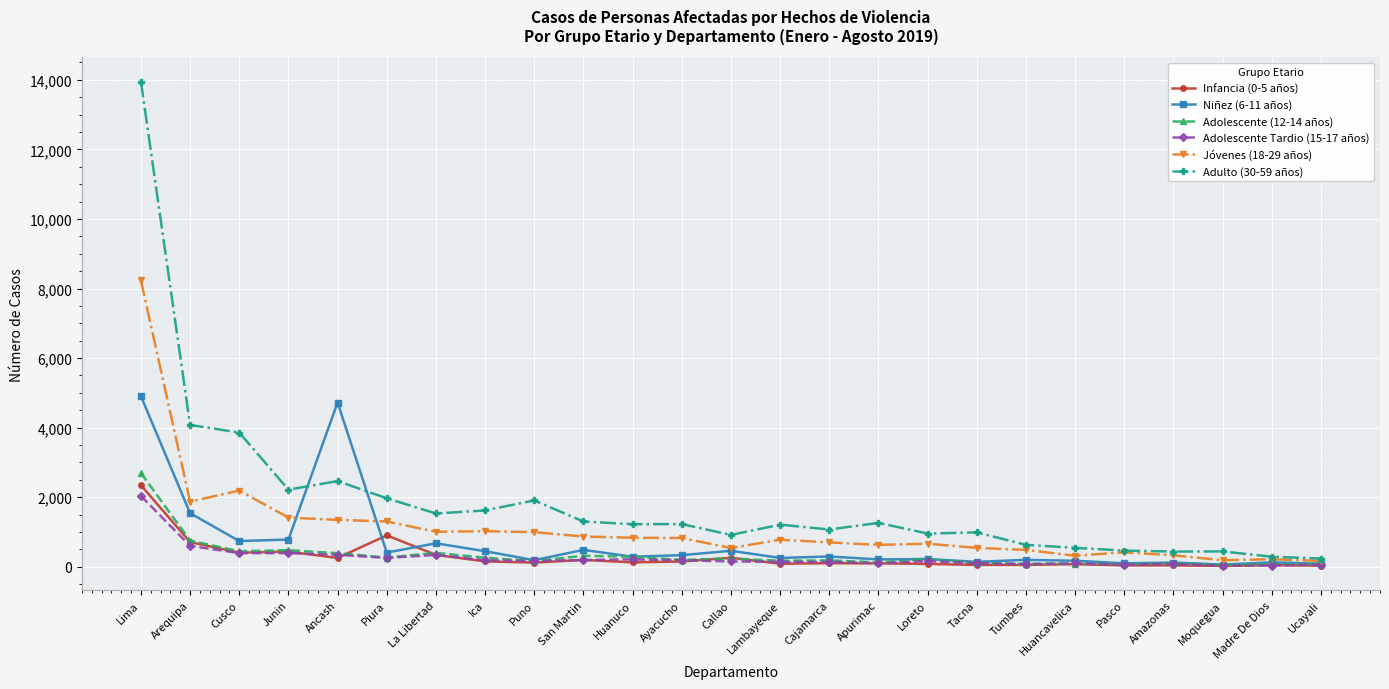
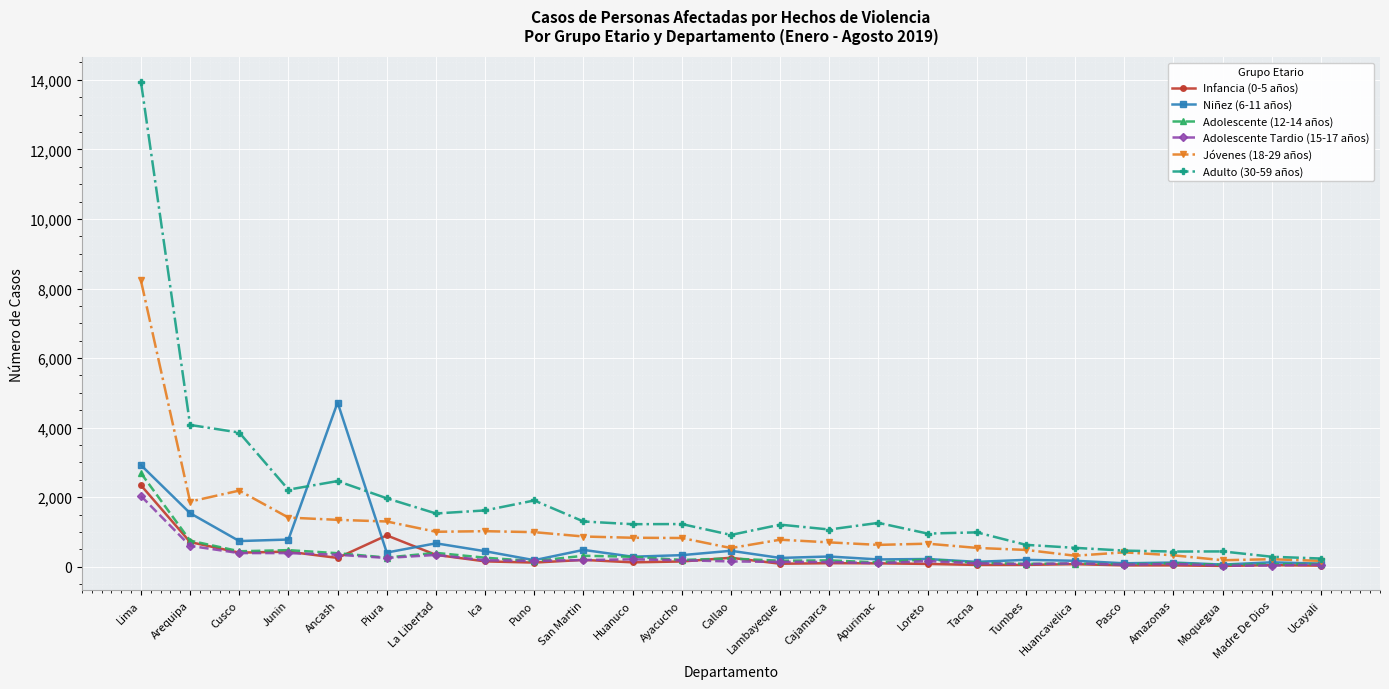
  {
    "Infancia (0-5 años)": {
      "Lima": "2,300",
      "Ancash": "300",
      "Piura": "900",
      "Huanuco": "100",
      "Loreto": "100"
    },
    "Niñez (6-11 años)": {
-     "Lima": "4,900",
+     "Lima": "2,900",
      "Arequipa": "1,500",
      "Cusco": "700",
      "Junin": "800",
      "Ancash": "4,700",
      "Piura": "400",
      "La Libertad": "700",
      "Ica": "400",
      "San Martin": "500",
      "Ayacucho": "300",
      "Callao": "500",
      "Lambayeque": "300",
      "Cajamarca": "300",
      "Apurimac": "200",
      "Tumbes": "200"
    },
    "Adolescente Tardio (15-17 años)": {
      "Lima": "2,000",
      "Arequipa": "600",
      "Huanuco": "200",
      "Callao": "200"
    },
    "Jóvenes (18-29 años)": {
      "Lima": "8,200",
      "Arequipa": "1,900",
      "Cusco": "2,200",
      "Junin": "1,400",
      "Ancash": "1,300",
      "Piura": "1,300",
      "La Libertad": "1,000",
      "Ica": "1,000",
      "Puno": "1,000",
      "San Martin": "900",
      "Huanuco": "800",
      "Ayacucho": "800",
      "Callao": "500",
      "Lambayeque": "800",
      "Cajamarca": "700",
      "Apurimac": "600",
      "Loreto": "700",
      "Tacna": "500",
      "Tumbes": "500",
      "Huancavelica": "300",
      "Amazonas": "300",
      "Moquegua": "200"
    }
  }
